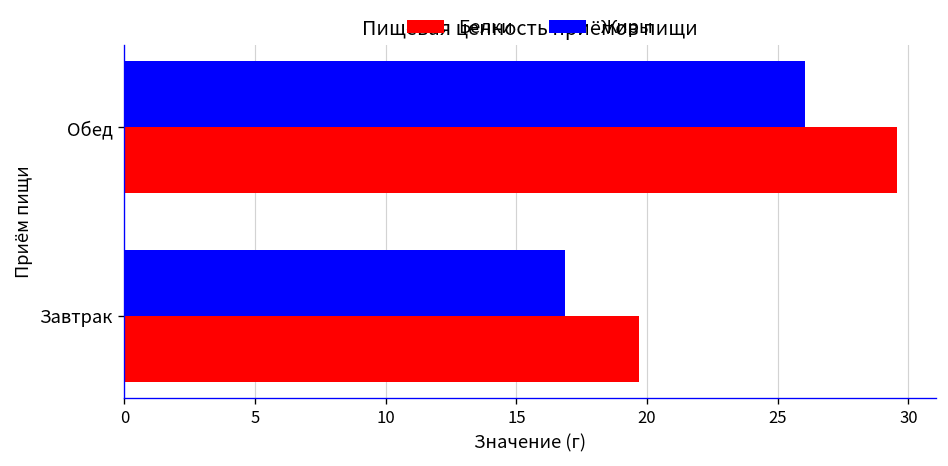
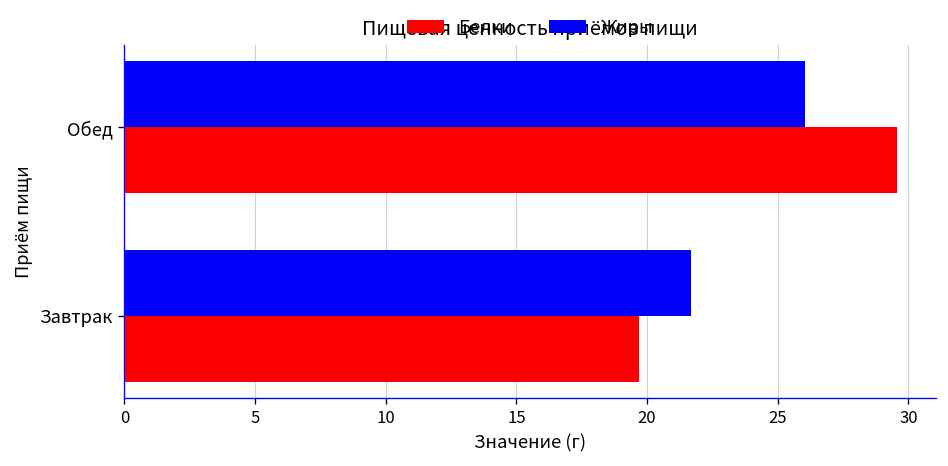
  {
    "Белки": {
      "Обед": 29.6,
      "Завтрак": 19.7
    },
    "Жиры": {
      "Обед": 26.1,
-     "Завтрак": 16.9
+     "Завтрак": 21.7
    }
  }
